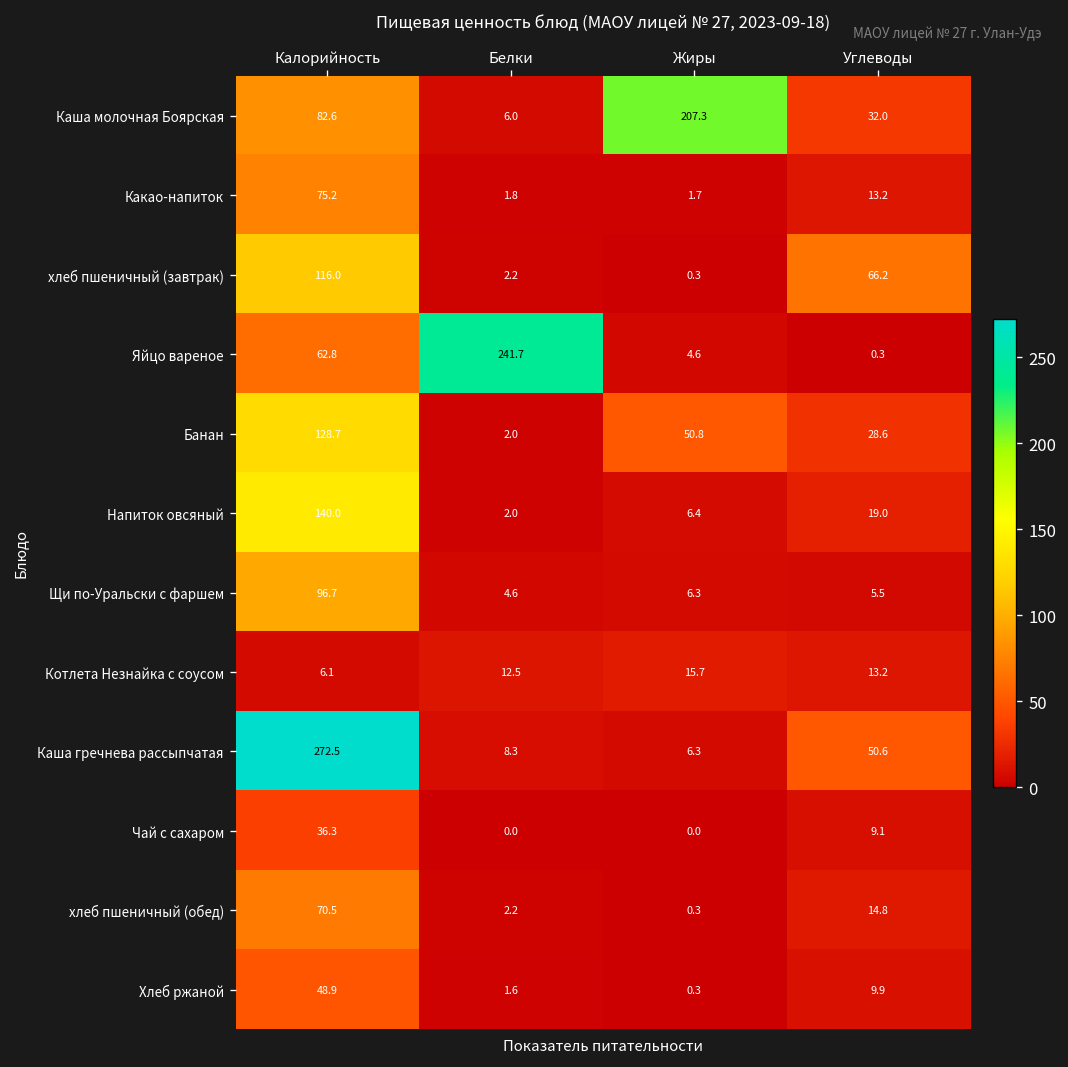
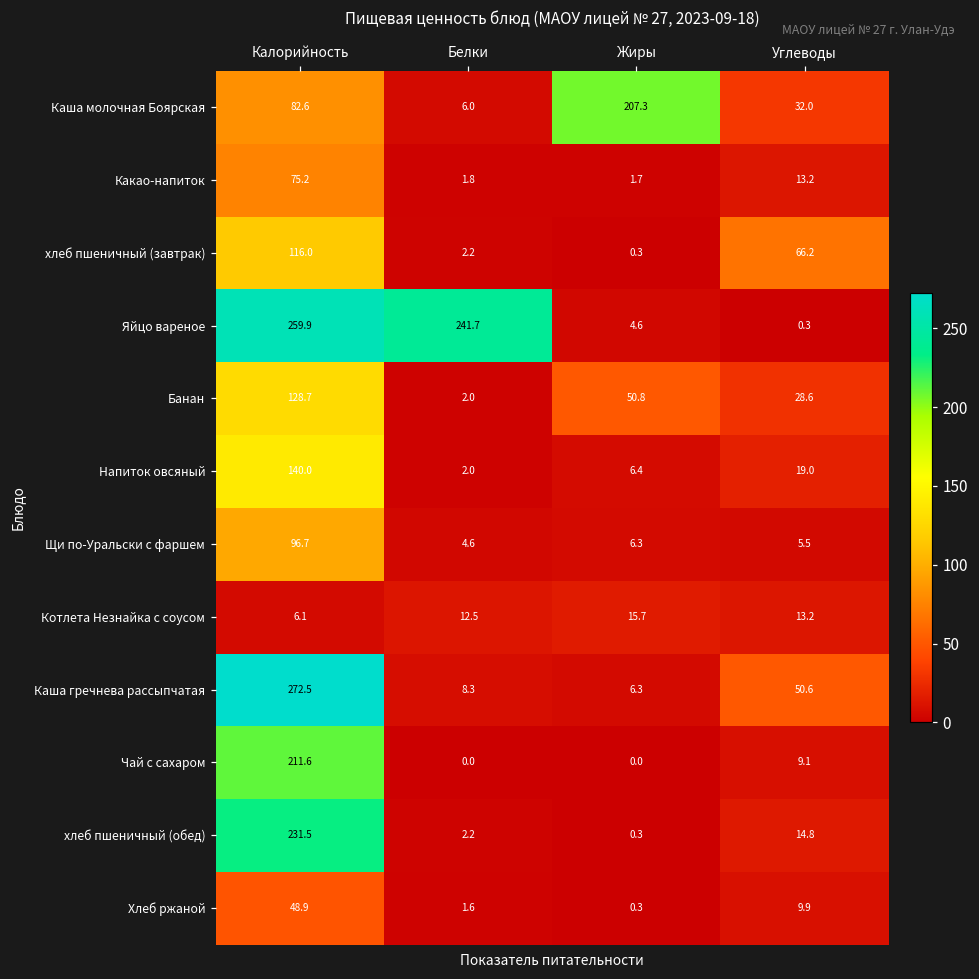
  {
    "Каша молочная Боярская": {
      "Калорийность": 82.6,
      "Белки": 6.0,
      "Жиры": 207.3,
      "Углеводы": 32.0
    },
    "Какао-напиток": {
      "Калорийность": 75.2,
      "Белки": 1.8,
      "Жиры": 1.7,
      "Углеводы": 13.2
    },
    "хлеб пшеничный (завтрак)": {
      "Калорийность": 116.0,
      "Белки": 2.2,
      "Жиры": 0.3,
      "Углеводы": 66.2
    },
    "Яйцо вареное": {
-     "Калорийность": 62.8,
+     "Калорийность": 259.9,
      "Белки": 241.7,
      "Жиры": 4.6,
      "Углеводы": 0.3
    },
    "Банан": {
      "Калорийность": 128.7,
      "Белки": 2.0,
      "Жиры": 50.8,
      "Углеводы": 28.6
    },
    "Напиток овсяный": {
      "Калорийность": 140.0,
      "Белки": 2.0,
      "Жиры": 6.4,
      "Углеводы": 19.0
    },
    "Щи по-Уральски с фаршем": {
      "Калорийность": 96.7,
      "Белки": 4.6,
      "Жиры": 6.3,
      "Углеводы": 5.5
    },
    "Котлета Незнайка с соусом": {
      "Калорийность": 6.1,
      "Белки": 12.5,
      "Жиры": 15.7,
      "Углеводы": 13.2
    },
    "Каша гречнева рассыпчатая": {
      "Калорийность": 272.5,
      "Белки": 8.3,
      "Жиры": 6.3,
      "Углеводы": 50.6
    },
    "Чай с сахаром": {
-     "Калорийность": 36.3,
+     "Калорийность": 211.6,
      "Белки": 0.0,
      "Жиры": 0.0,
      "Углеводы": 9.1
    },
    "хлеб пшеничный (обед)": {
-     "Калорийность": 70.5,
+     "Калорийность": 231.5,
      "Белки": 2.2,
      "Жиры": 0.3,
      "Углеводы": 14.8
    },
    "Хлеб ржаной": {
      "Калорийность": 48.9,
      "Белки": 1.6,
      "Жиры": 0.3,
      "Углеводы": 9.9
    }
  }
